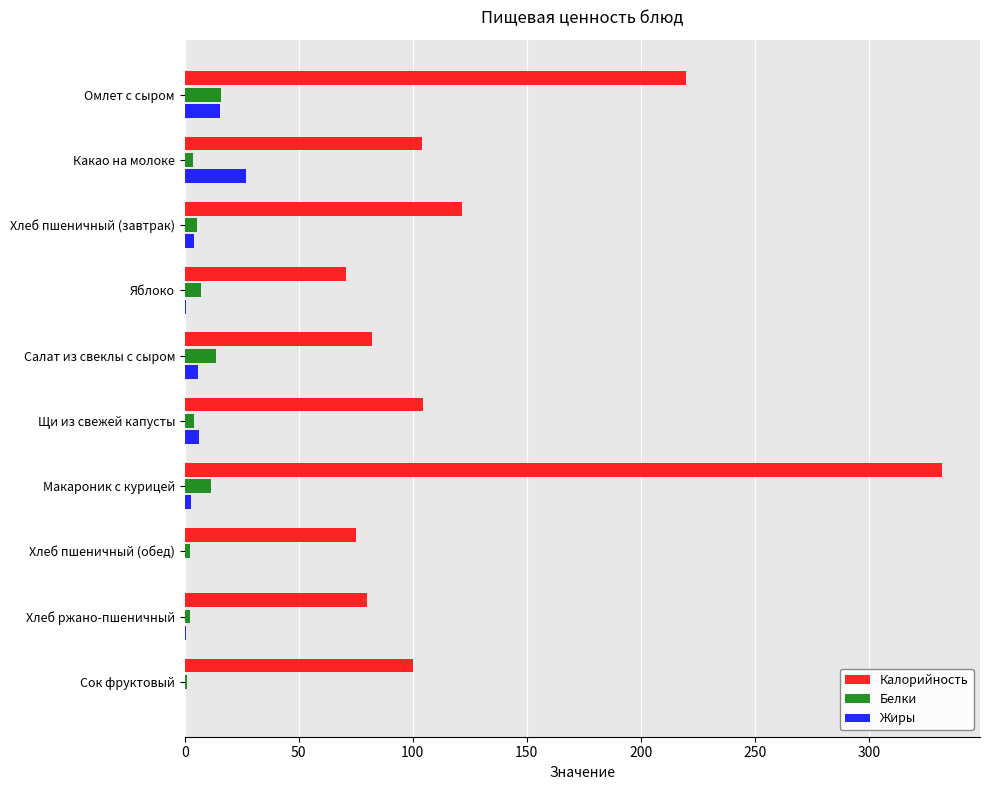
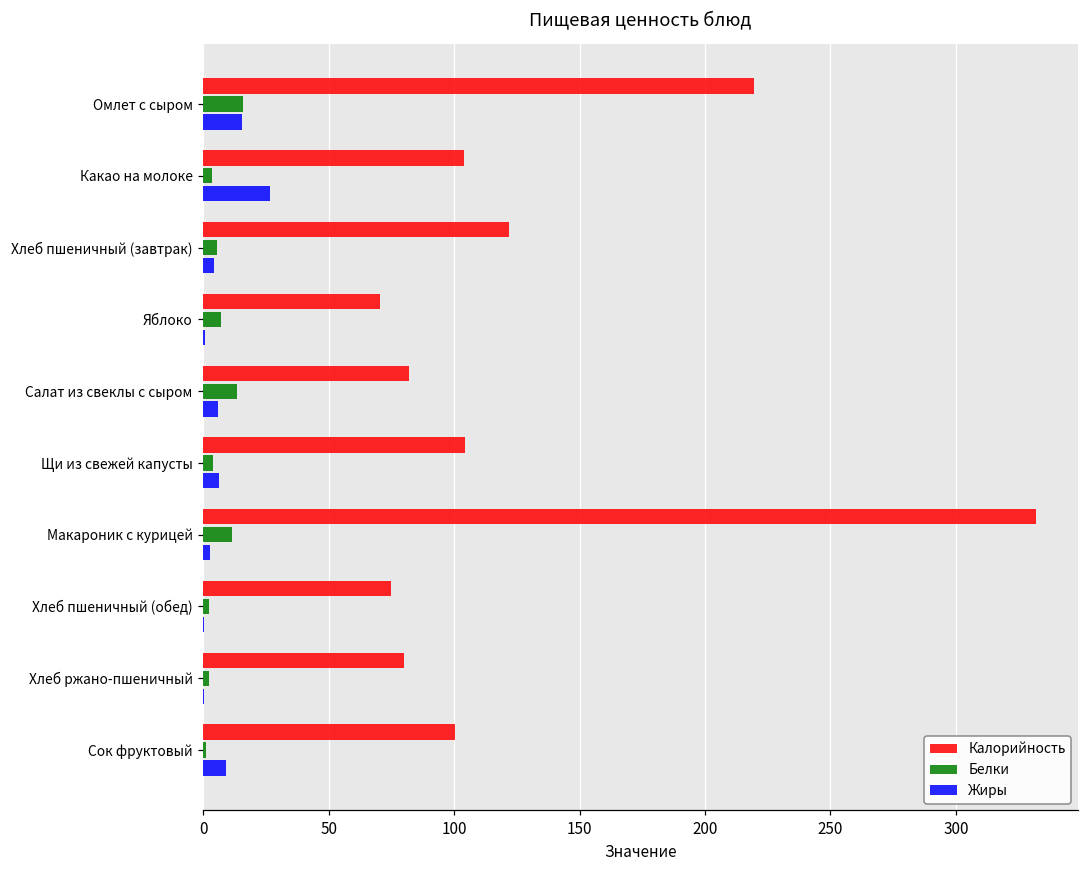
  {
    "Калорийность": {
      "Омлет с сыром": 220,
      "Какао на молоке": 104,
      "Хлеб пшеничный (завтрак)": 122,
      "Яблоко": 71,
      "Салат из свеклы с сыром": 82,
      "Щи из свежей капусты": 104,
      "Макароник с курицей": 332,
      "Хлеб пшеничный (обед)": 75,
      "Хлеб ржано-пшеничный": 80,
      "Сок фруктовый": 100
    },
    "Белки": {
      "Омлет с сыром": 16,
      "Какао на молоке": 4,
      "Хлеб пшеничный (завтрак)": 6,
      "Яблоко": 7,
      "Салат из свеклы с сыром": 14,
      "Щи из свежей капусты": 4,
      "Макароник с курицей": 12,
      "Хлеб пшеничный (обед)": 2,
      "Хлеб ржано-пшеничный": 2
    },
    "Жиры": {
      "Омлет с сыром": 15,
      "Какао на молоке": 27,
      "Хлеб пшеничный (завтрак)": 4,
      "Салат из свеклы с сыром": 6,
      "Щи из свежей капусты": 6,
      "Макароник с курицей": 3,
-     "Сок фруктовый": 0
+     "Сок фруктовый": 9
    }
  }
